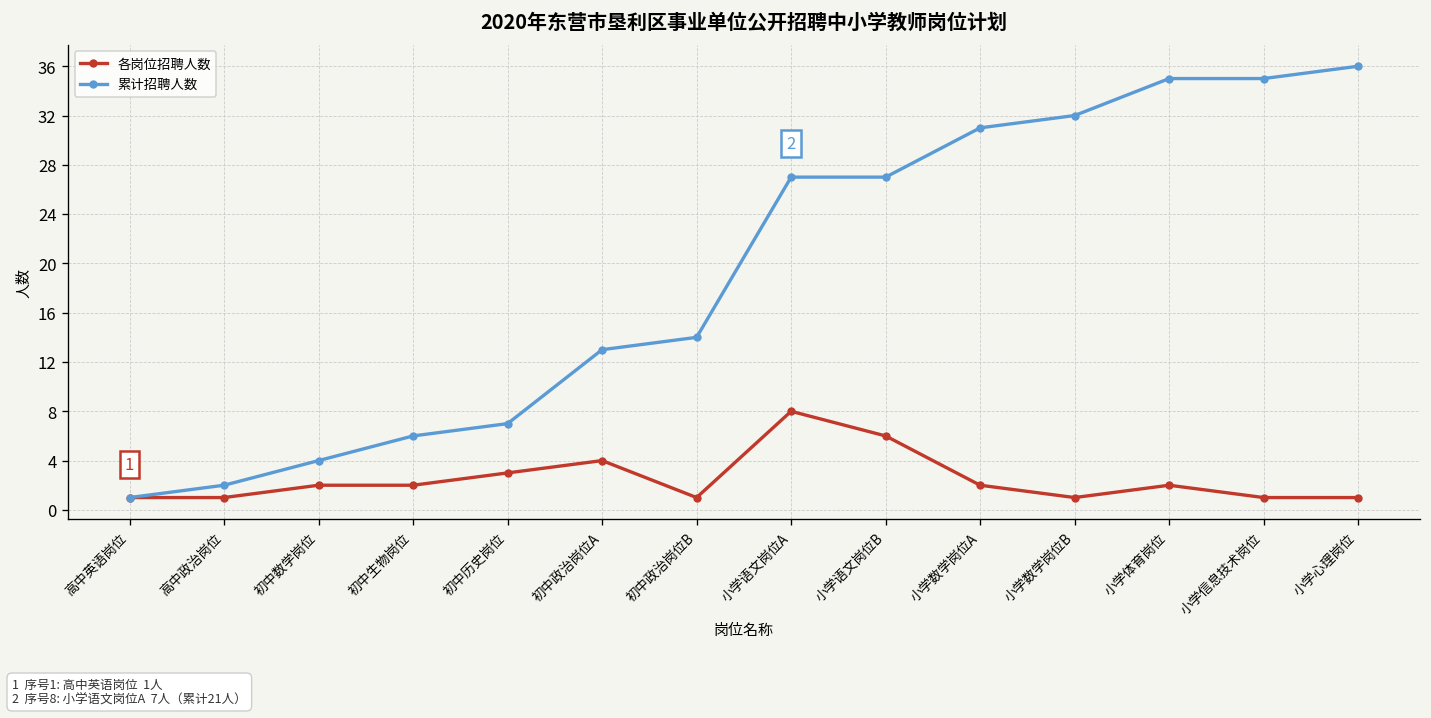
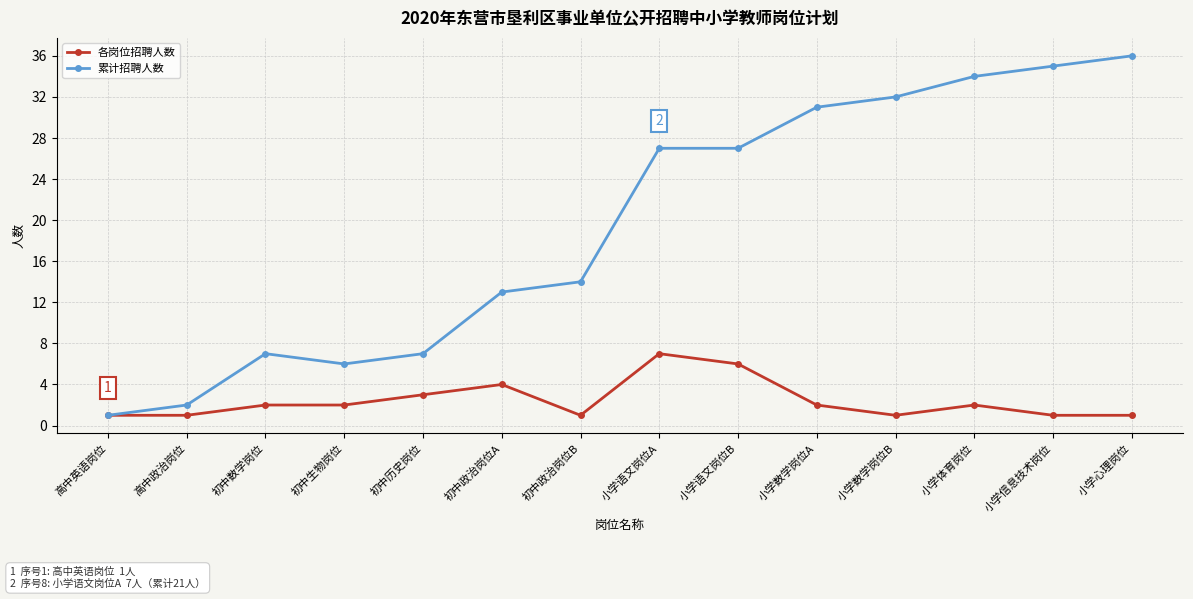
  {
    "各岗位招聘人数": {
      "高中政治岗位": 1,
      "初中数学岗位": 2,
      "初中生物岗位": 2,
      "初中历史岗位": 3,
      "初中政治岗位A": 4,
      "初中政治岗位B": 1,
-     "小学语文岗位A": 8,
+     "小学语文岗位A": 7,
      "小学语文岗位B": 6,
      "小学数学岗位A": 2,
      "小学数学岗位B": 1,
      "小学体育岗位": 2,
      "小学信息技术岗位": 1,
      "小学心理岗位": 1
    },
    "累计招聘人数": {
      "高中政治岗位": 2,
-     "初中数学岗位": 4,
+     "初中数学岗位": 7,
      "初中生物岗位": 6,
      "初中历史岗位": 7,
      "初中政治岗位A": 13,
      "初中政治岗位B": 14,
      "小学语文岗位B": 27,
      "小学数学岗位A": 31,
      "小学数学岗位B": 32,
-     "小学体育岗位": 35,
+     "小学体育岗位": 34,
      "小学信息技术岗位": 35,
      "小学心理岗位": 36
    }
  }
